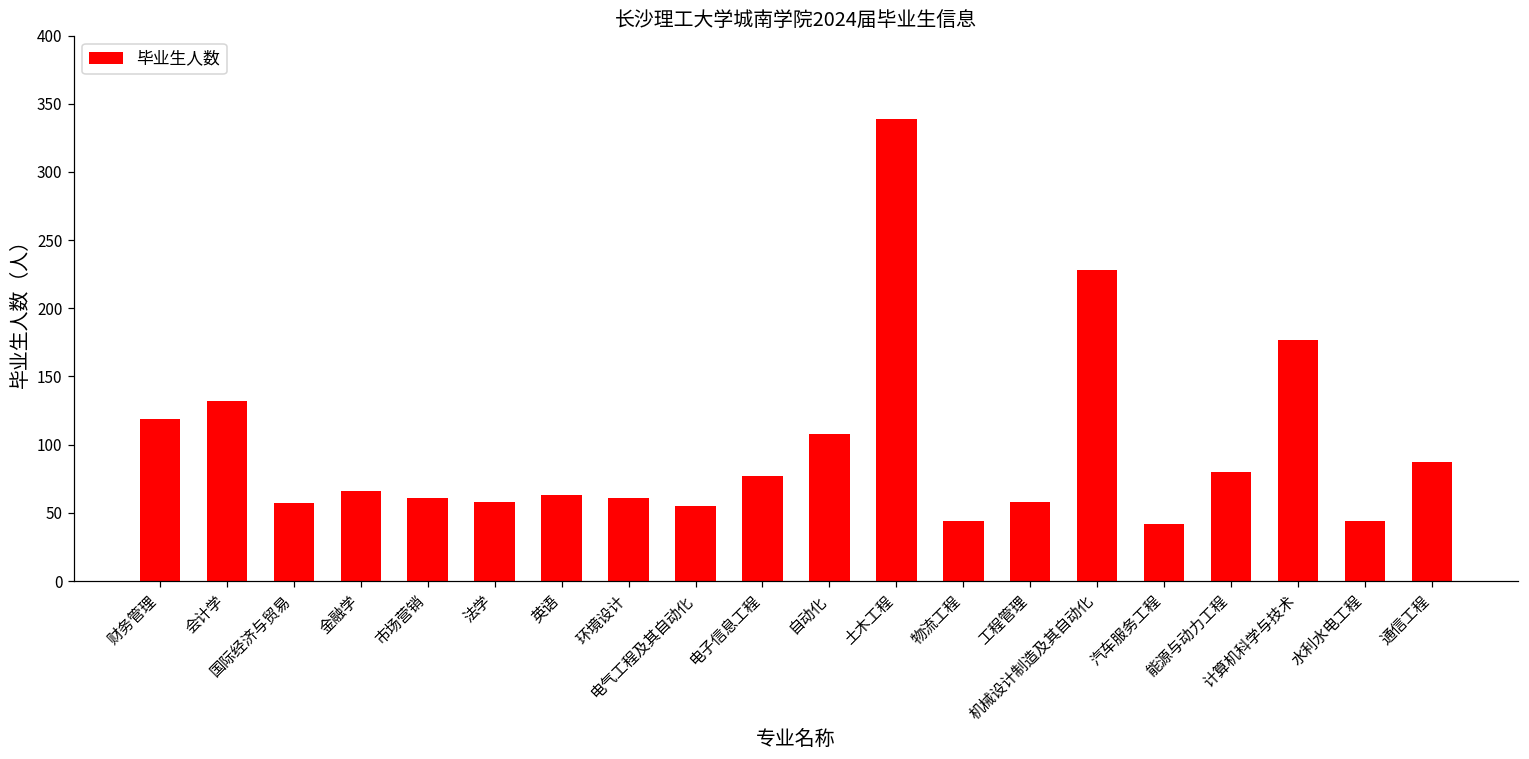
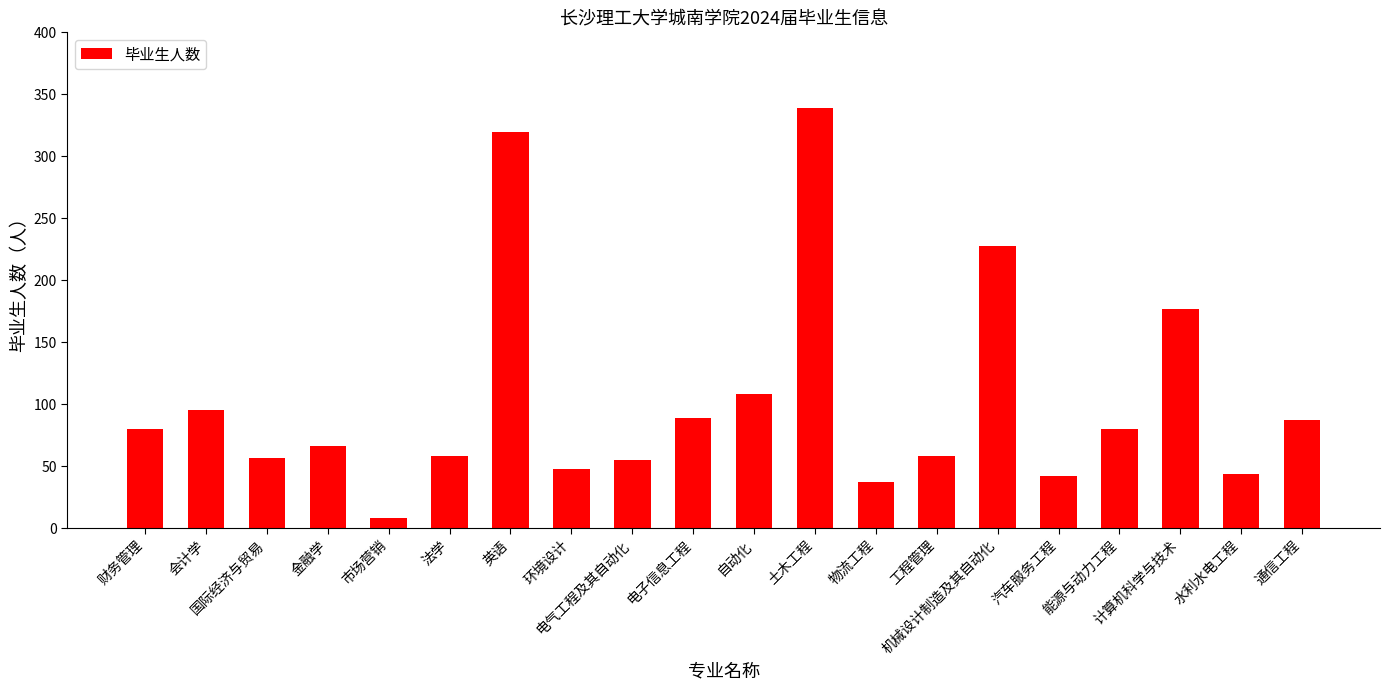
  {
-   "财务管理": 119,
-   "会计学": 132,
+   "财务管理": 80,
+   "会计学": 95,
    "国际经济与贸易": 57,
    "金融学": 66,
-   "市场营销": 61,
+   "市场营销": 8,
    "法学": 58,
-   "英语": 63,
-   "环境设计": 61,
+   "英语": 320,
+   "环境设计": 48,
    "电气工程及其自动化": 55,
-   "电子信息工程": 77,
+   "电子信息工程": 89,
    "自动化": 108,
    "土木工程": 339,
-   "物流工程": 44,
+   "物流工程": 37,
    "工程管理": 58,
    "机械设计制造及其自动化": 228,
    "汽车服务工程": 42,
    "能源与动力工程": 80,
    "计算机科学与技术": 177,
    "水利水电工程": 44,
    "通信工程": 87
  }
